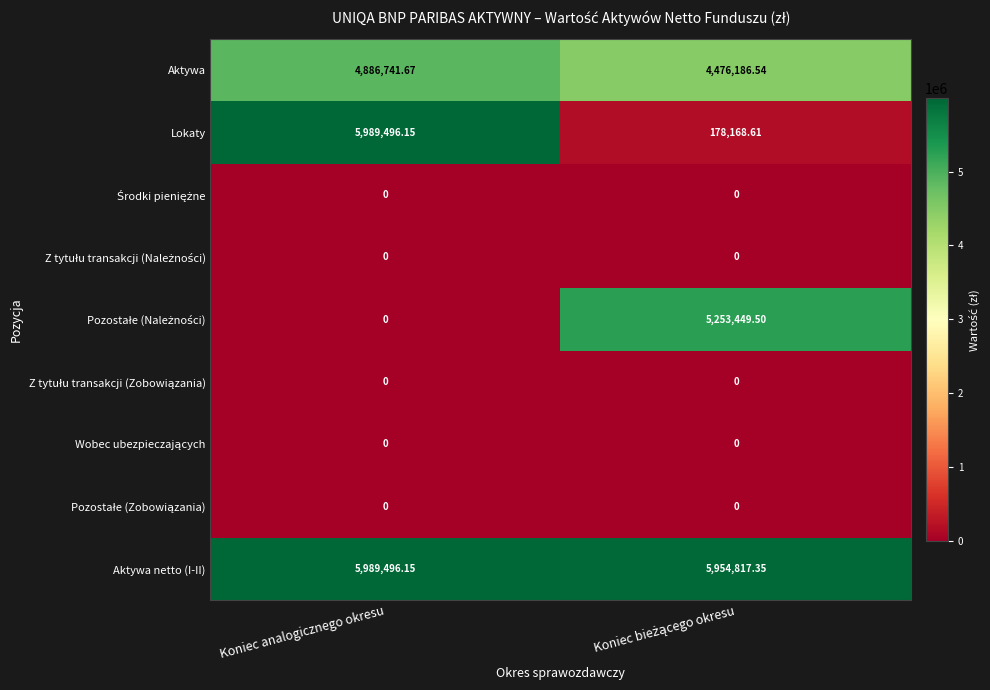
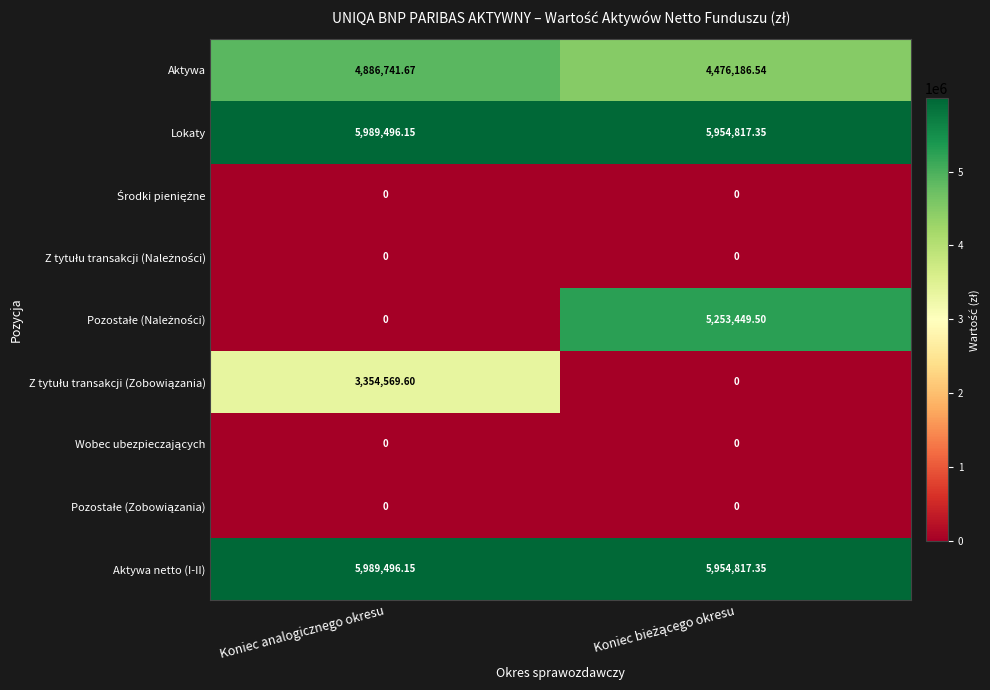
  {
    "Aktywa": {
      "Koniec analogicznego okresu": "4,886,741.67",
      "Koniec bieżącego okresu": "4,476,186.54"
    },
    "Lokaty": {
      "Koniec analogicznego okresu": "5,989,496.15",
-     "Koniec bieżącego okresu": "178,168.61"
+     "Koniec bieżącego okresu": "5,954,817.35"
    },
    "Środki pieniężne": {
      "Koniec analogicznego okresu": "0",
      "Koniec bieżącego okresu": "0"
    },
    "Z tytułu transakcji (Należności)": {
      "Koniec analogicznego okresu": "0",
      "Koniec bieżącego okresu": "0"
    },
    "Pozostałe (Należności)": {
      "Koniec analogicznego okresu": "0",
      "Koniec bieżącego okresu": "5,253,449.50"
    },
    "Z tytułu transakcji (Zobowiązania)": {
-     "Koniec analogicznego okresu": "0",
+     "Koniec analogicznego okresu": "3,354,569.60",
      "Koniec bieżącego okresu": "0"
    },
    "Wobec ubezpieczających": {
      "Koniec analogicznego okresu": "0",
      "Koniec bieżącego okresu": "0"
    },
    "Pozostałe (Zobowiązania)": {
      "Koniec analogicznego okresu": "0",
      "Koniec bieżącego okresu": "0"
    },
    "Aktywa netto (I-II)": {
      "Koniec analogicznego okresu": "5,989,496.15",
      "Koniec bieżącego okresu": "5,954,817.35"
    }
  }
